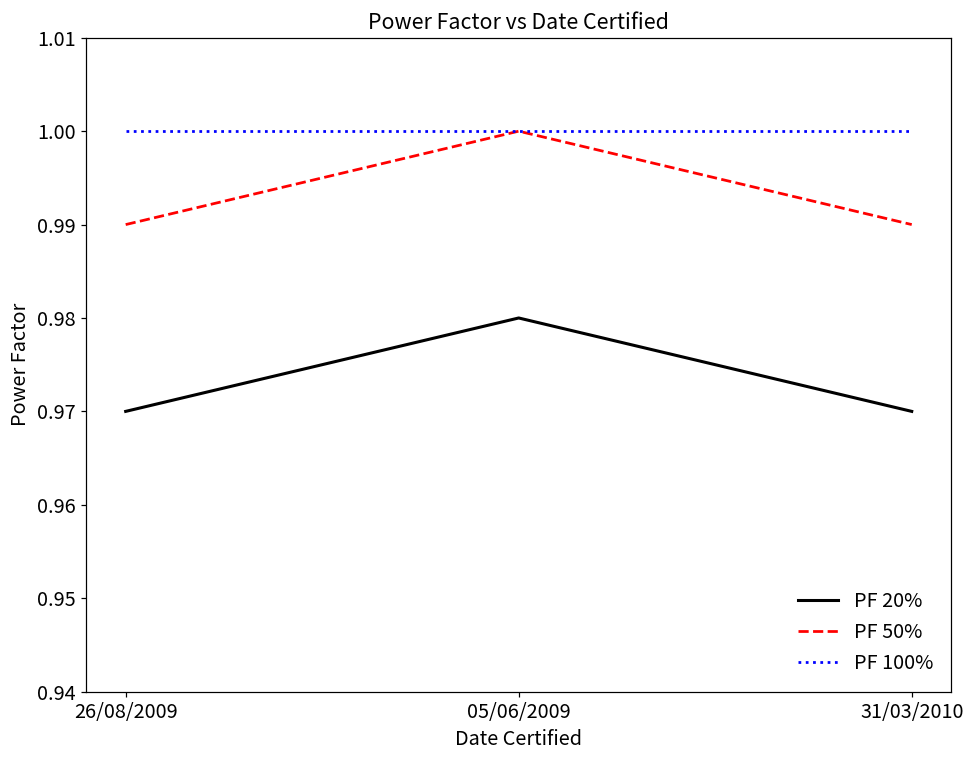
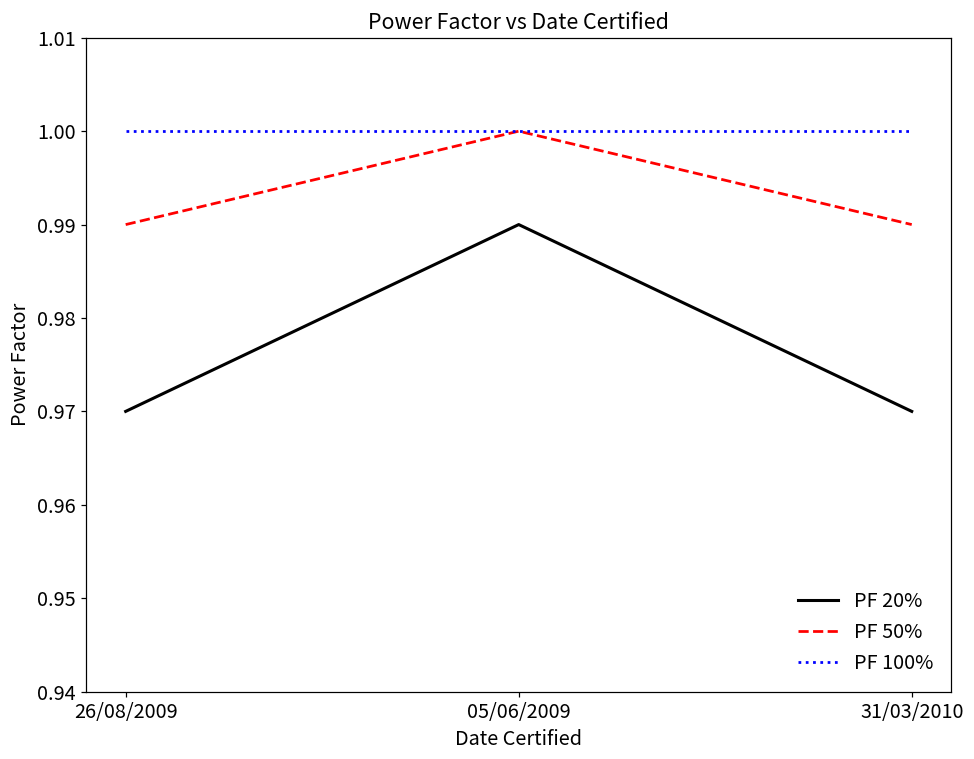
  {
    "PF 20%": {
      "26/08/2009": 0.97,
-     "05/06/2009": 0.98,
+     "05/06/2009": 0.99,
      "31/03/2010": 0.97
    },
    "PF 50%": {
      "26/08/2009": 0.99,
      "31/03/2010": 0.99
    },
    "PF 100%": {
      "26/08/2009": 1.00,
      "31/03/2010": 1.00
    }
  }
